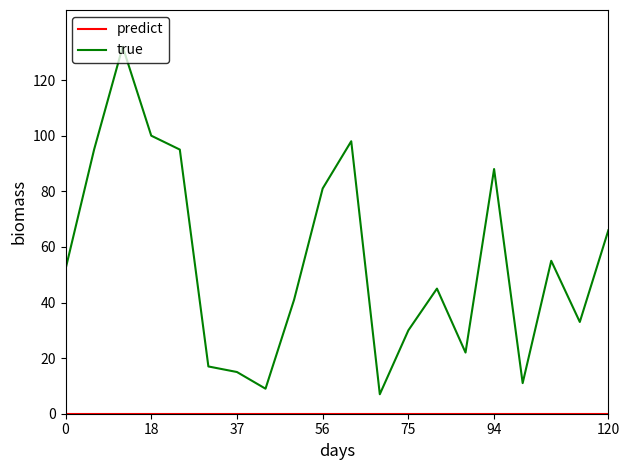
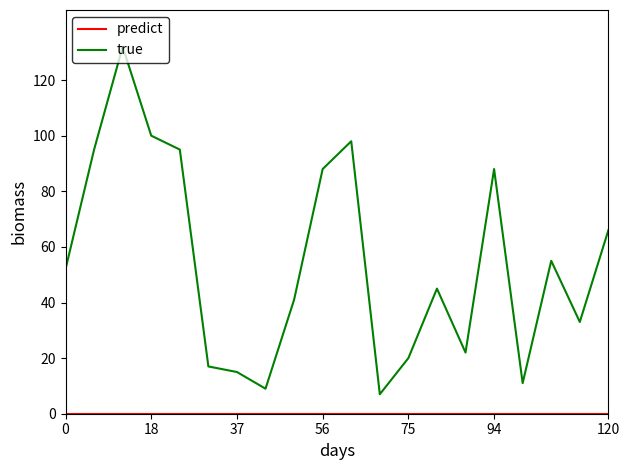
  {
    "true": {
      "0": 52,
      "18": 100,
      "37": 15,
-     "56": 81,
-     "75": 30,
+     "56": 88,
+     "75": 20,
      "94": 88,
      "120": 66
    },
    "predict": {
      "0": 0,
      "18": 0,
      "37": 0,
      "56": 0,
      "75": 0,
      "94": 0,
      "120": 0
    }
  }
